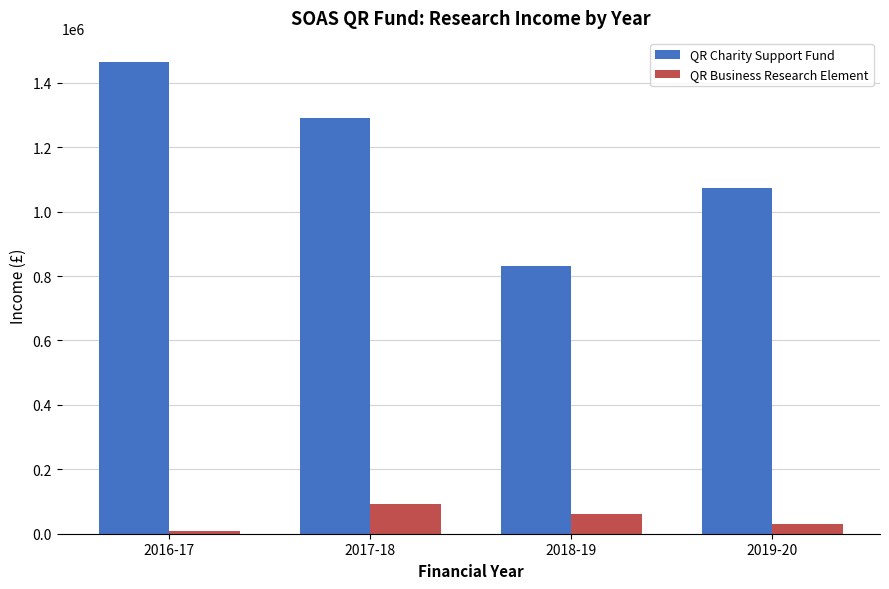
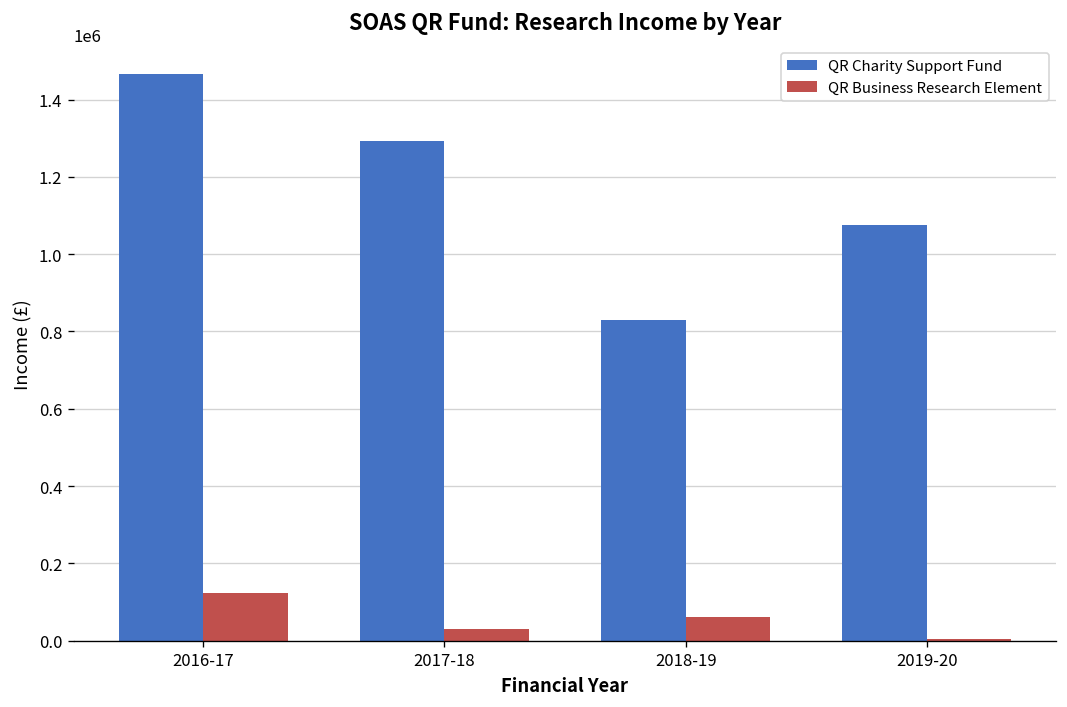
  {
    "QR Charity Support Fund": {
      "2016-17": 1470000,
      "2017-18": 1290000,
      "2018-19": 830000,
      "2019-20": 1070000
    },
    "QR Business Research Element": {
-     "2016-17": 10000,
-     "2017-18": 90000,
+     "2016-17": 120000,
+     "2017-18": 30000,
      "2018-19": 60000,
-     "2019-20": 30000
+     "2019-20": 10000
    }
  }
